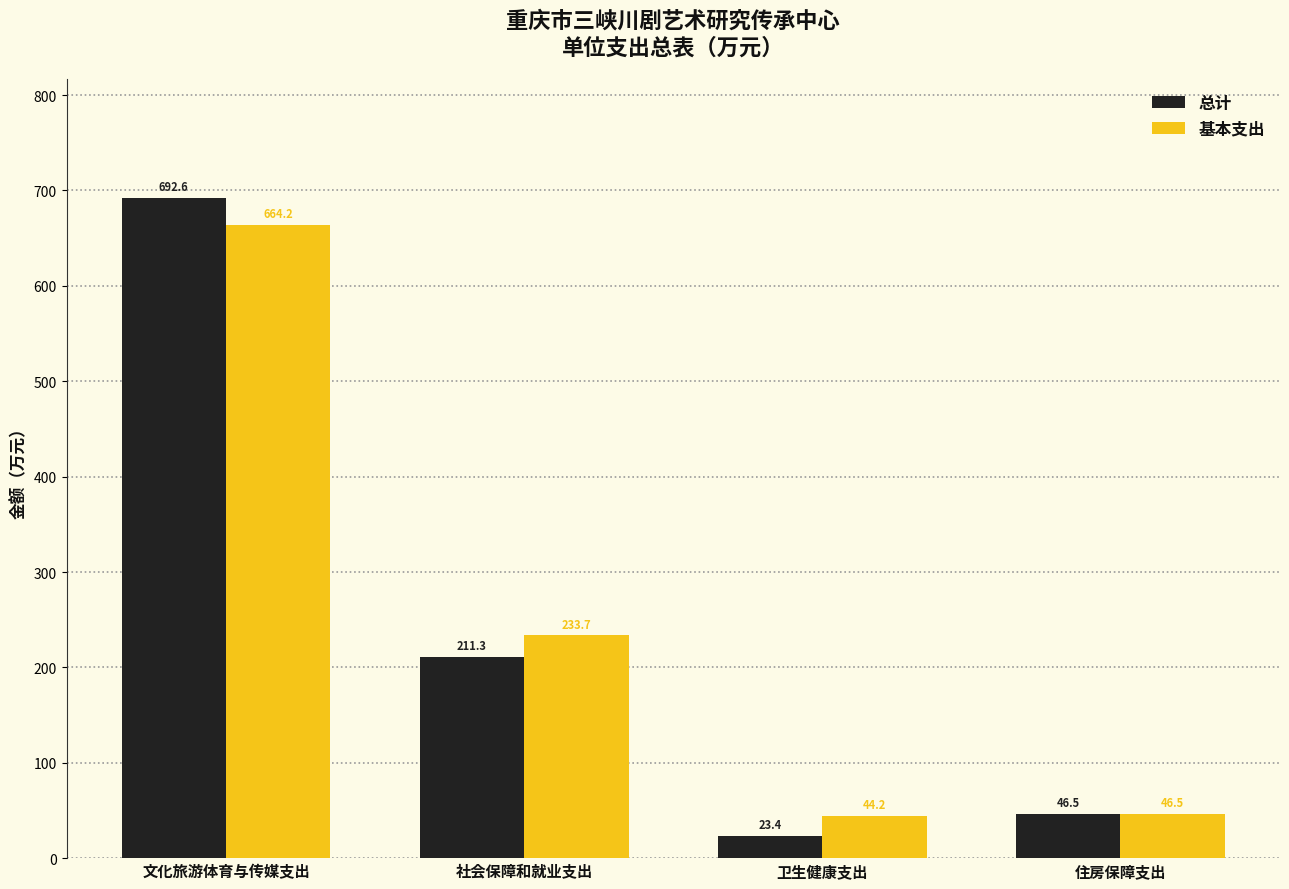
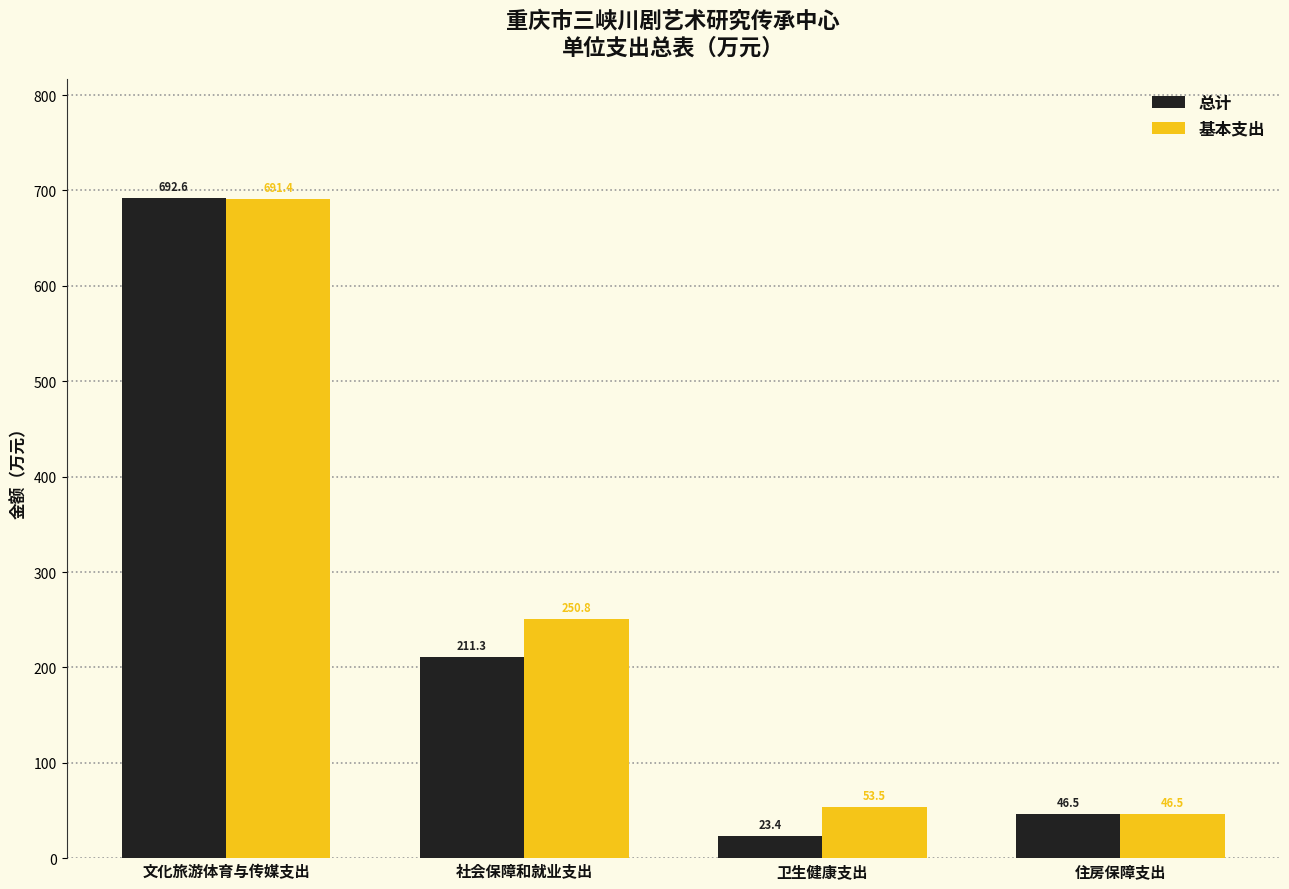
  {
    "总计": {
      "文化旅游体育与传媒支出": 692.6,
      "社会保障和就业支出": 211.3,
      "卫生健康支出": 23.4,
      "住房保障支出": 46.5
    },
    "基本支出": {
-     "文化旅游体育与传媒支出": 664.2,
-     "社会保障和就业支出": 233.7,
-     "卫生健康支出": 44.2,
+     "文化旅游体育与传媒支出": 691.4,
+     "社会保障和就业支出": 250.8,
+     "卫生健康支出": 53.5,
      "住房保障支出": 46.5
    }
  }
